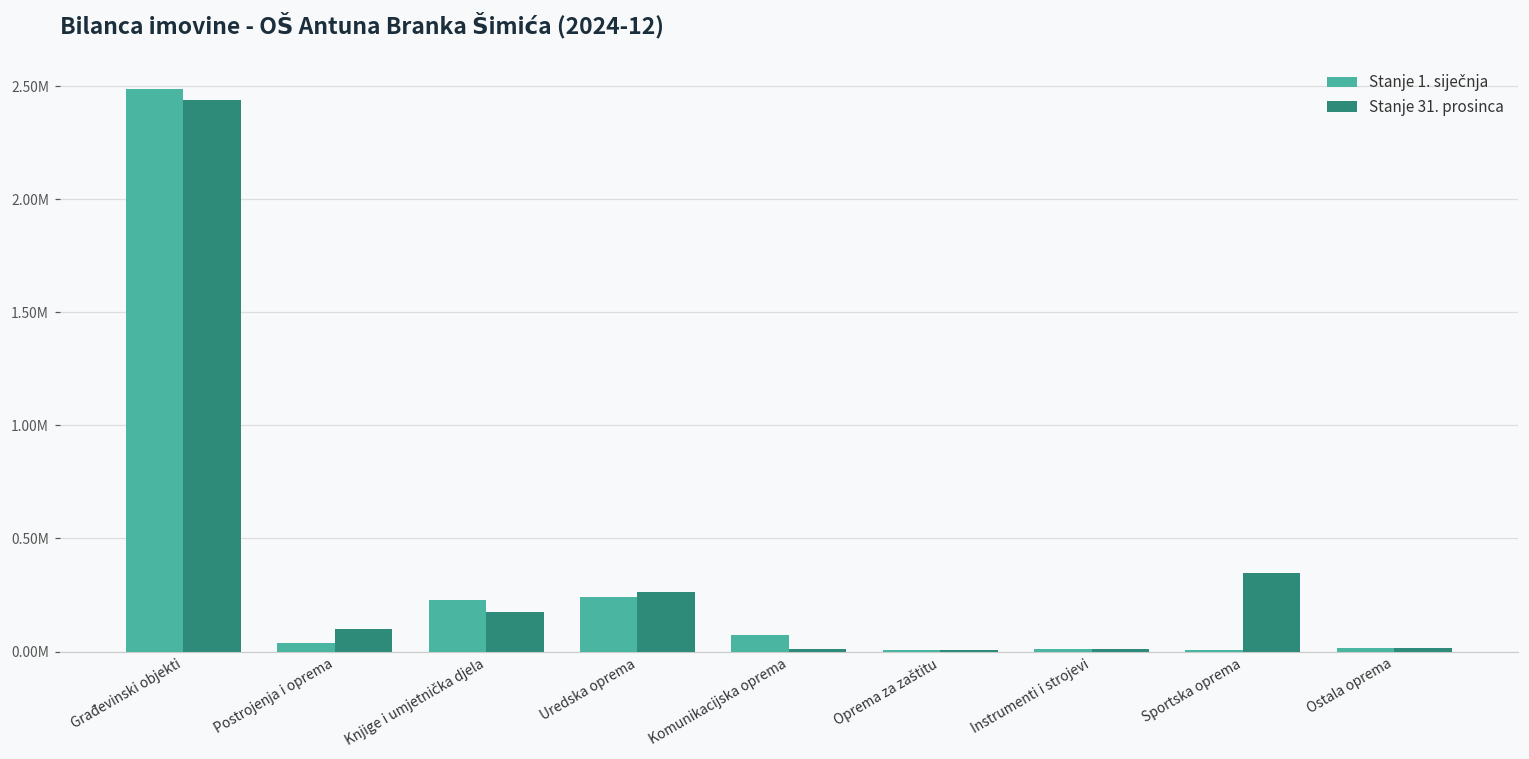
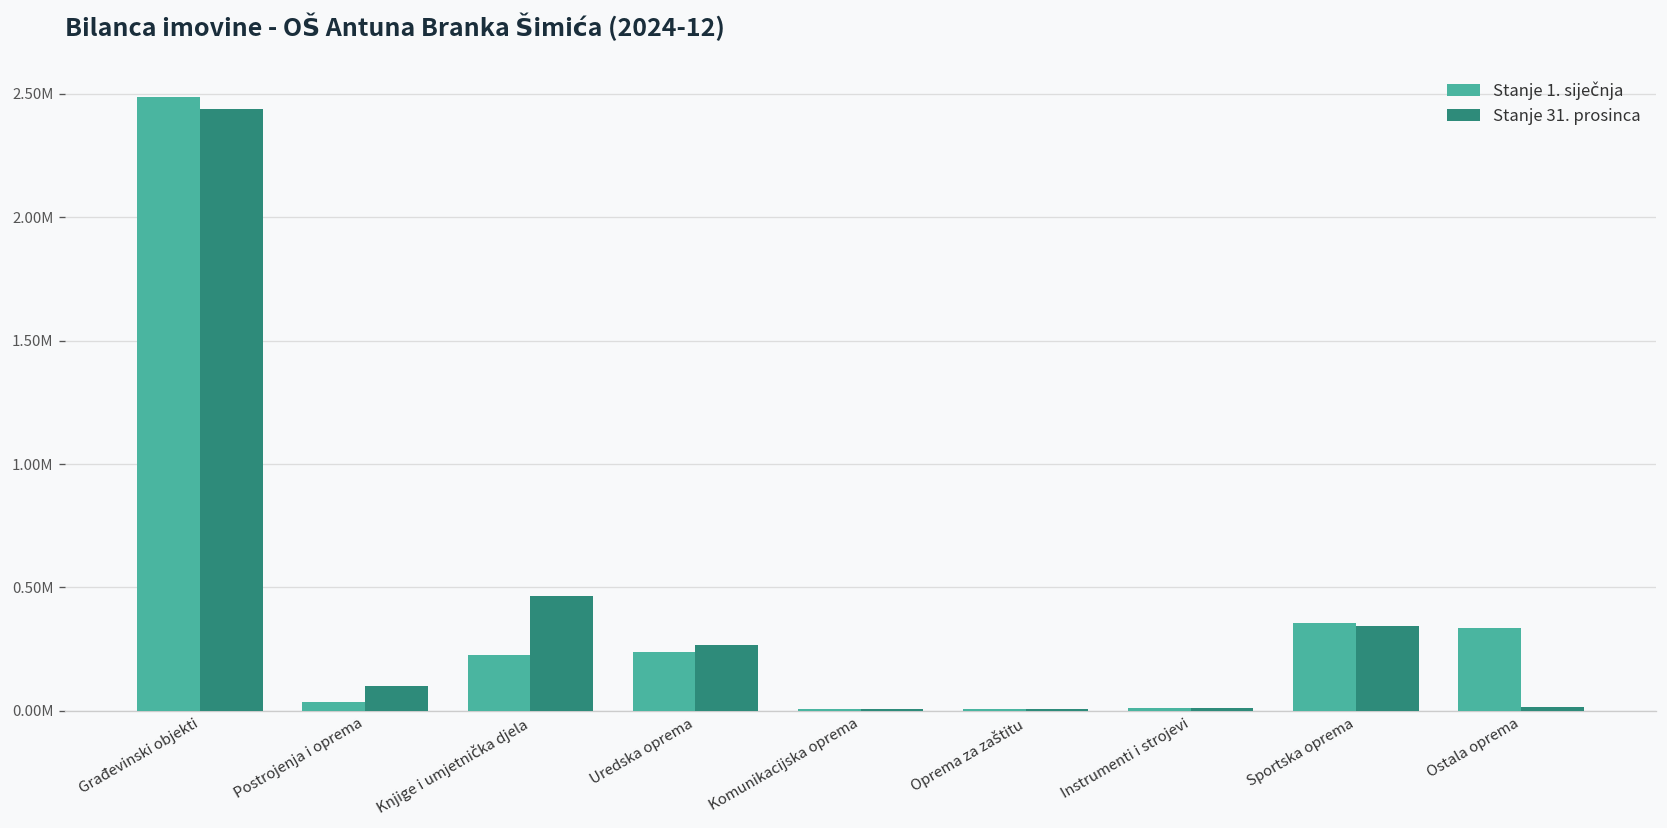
  {
    "Stanje 1. siječnja": {
      "Građevinski objekti": 2490000,
      "Postrojenja i oprema": 40000,
      "Knjige i umjetnička djela": 230000,
      "Uredska oprema": 240000,
-     "Komunikacijska oprema": 70000,
+     "Komunikacijska oprema": 10000,
      "Instrumenti i strojevi": 10000,
-     "Sportska oprema": 10000,
-     "Ostala oprema": 20000
+     "Sportska oprema": 350000,
+     "Ostala oprema": 330000
    },
    "Stanje 31. prosinca": {
      "Građevinski objekti": 2440000,
      "Postrojenja i oprema": 100000,
-     "Knjige i umjetnička djela": 180000,
+     "Knjige i umjetnička djela": 460000,
      "Uredska oprema": 260000,
      "Instrumenti i strojevi": 10000,
      "Sportska oprema": 350000,
      "Ostala oprema": 20000
    }
  }
